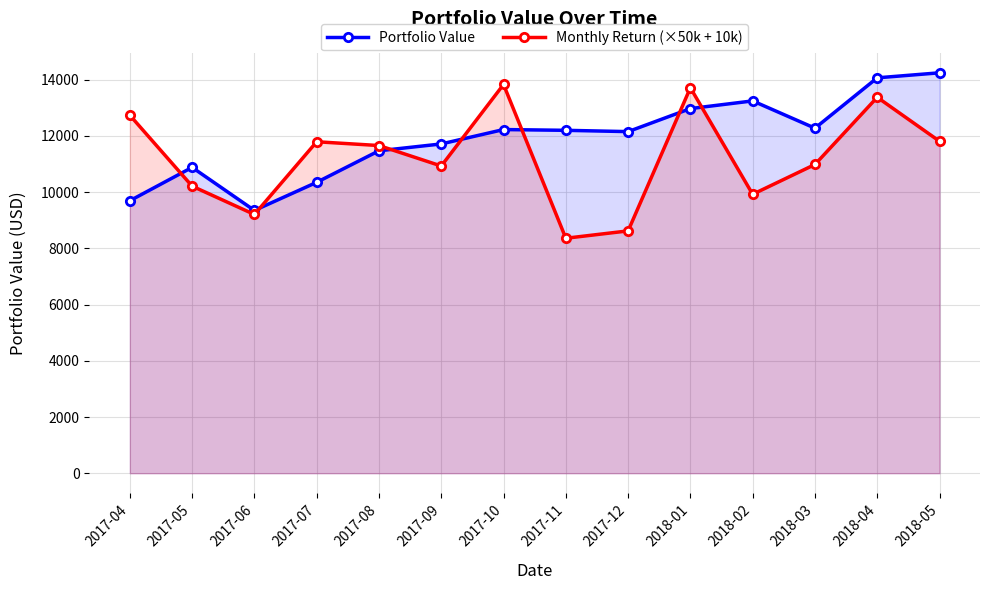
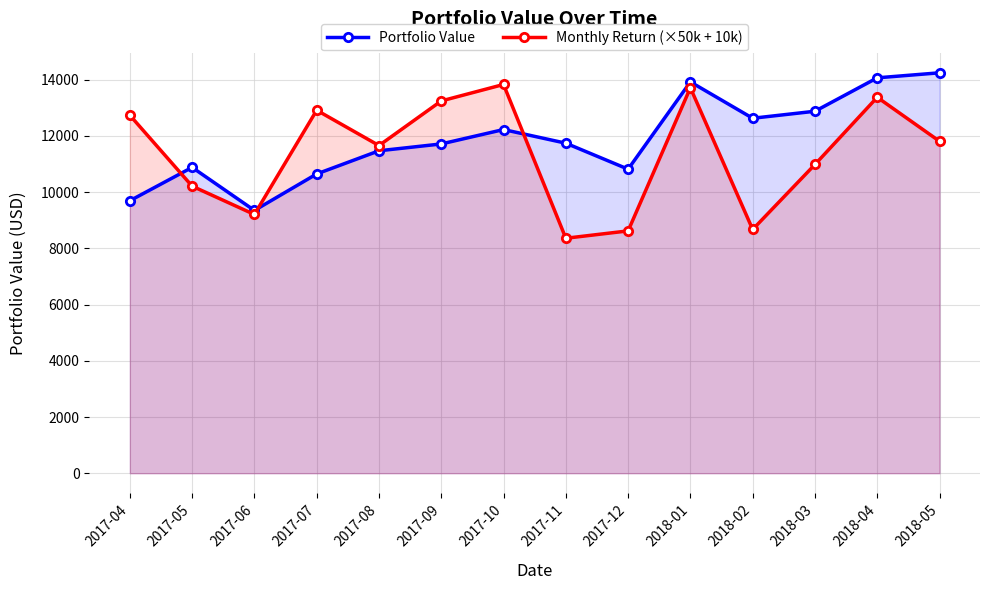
  {
    "Portfolio Value": {
      "2017-04": 9700,
      "2017-05": 10900,
      "2017-06": 9400,
-     "2017-07": 10400,
+     "2017-07": 10600,
      "2017-08": 11500,
      "2017-09": 11700,
      "2017-10": 12200,
-     "2017-11": 12200,
-     "2017-12": 12200,
-     "2018-01": 13000,
-     "2018-02": 13200,
-     "2018-03": 12300,
+     "2017-11": 11700,
+     "2017-12": 10800,
+     "2018-01": 13900,
+     "2018-02": 12600,
+     "2018-03": 12900,
      "2018-04": 14100,
      "2018-05": 14200
    },
    "Monthly Return (×50k + 10k)": {
      "2017-04": 12700,
      "2017-05": 10200,
      "2017-06": 9200,
-     "2017-07": 11800,
+     "2017-07": 12900,
      "2017-08": 11700,
-     "2017-09": 10900,
+     "2017-09": 13200,
      "2017-10": 13800,
      "2017-11": 8400,
      "2017-12": 8600,
      "2018-01": 13700,
-     "2018-02": 9900,
+     "2018-02": 8700,
      "2018-03": 11000,
      "2018-04": 13400,
      "2018-05": 11800
    }
  }
